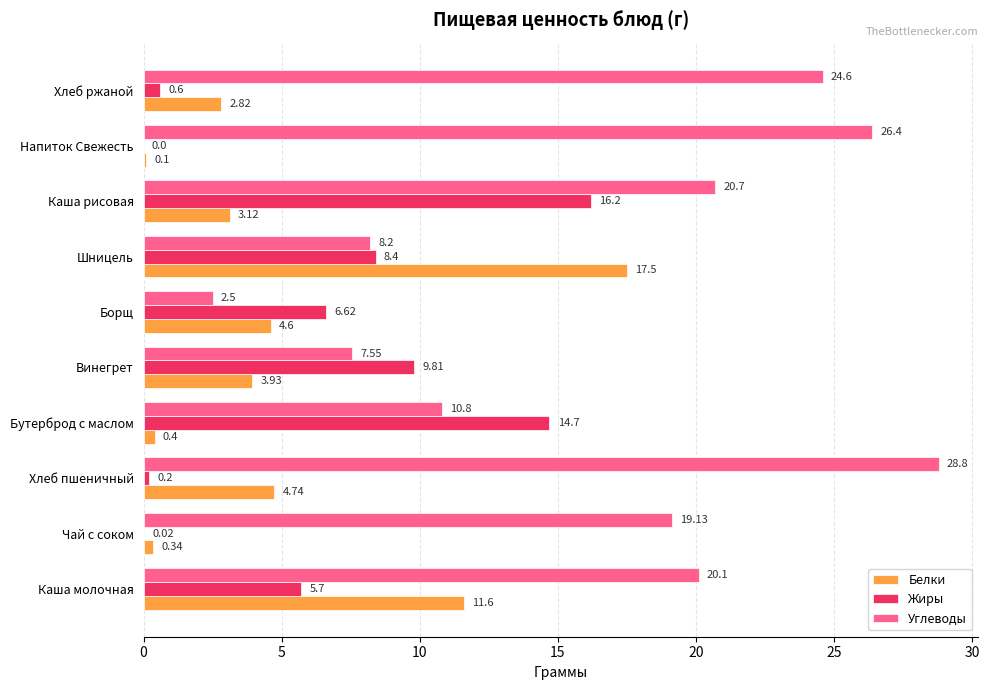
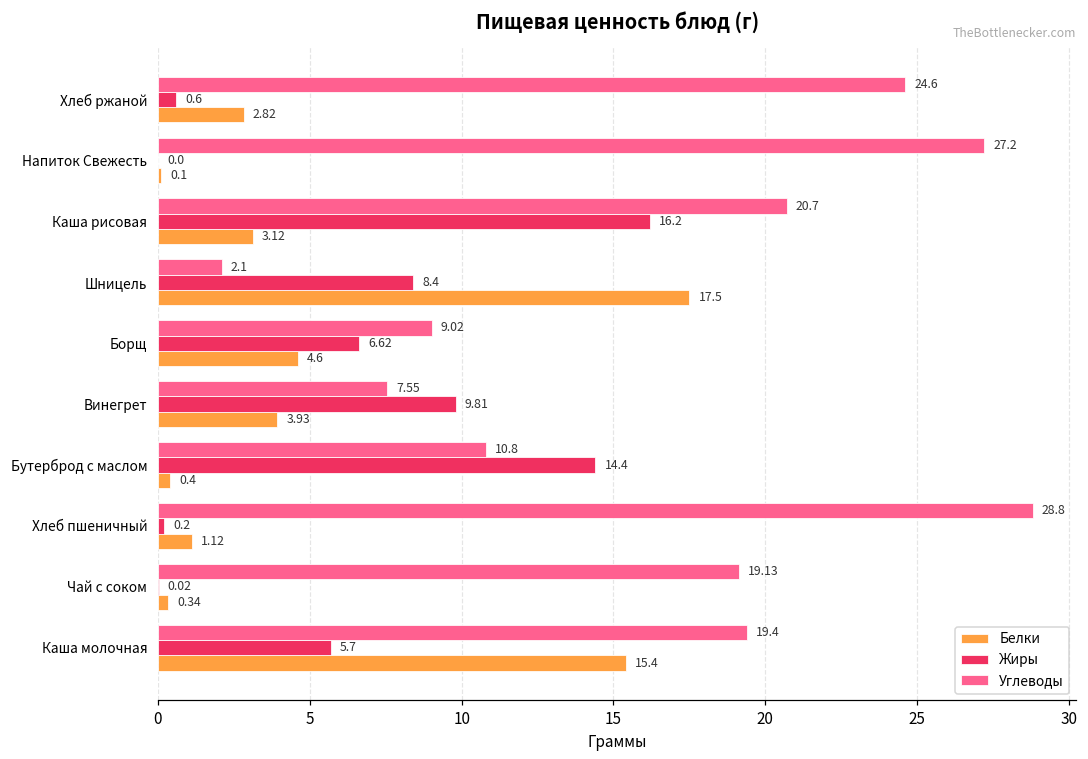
  {
    "Белки": {
      "Хлеб ржаной": 2.82,
      "Напиток Свежесть": 0.1,
      "Каша рисовая": 3.12,
      "Шницель": 17.5,
      "Борщ": 4.6,
      "Винегрет": 3.93,
      "Бутерброд с маслом": 0.4,
-     "Хлеб пшеничный": 4.74,
+     "Хлеб пшеничный": 1.12,
      "Чай с соком": 0.34,
-     "Каша молочная": 11.6
+     "Каша молочная": 15.4
    },
    "Жиры": {
      "Хлеб ржаной": 0.6,
      "Напиток Свежесть": 0.0,
      "Каша рисовая": 16.2,
      "Шницель": 8.4,
      "Борщ": 6.62,
      "Винегрет": 9.81,
-     "Бутерброд с маслом": 14.7,
+     "Бутерброд с маслом": 14.4,
      "Хлеб пшеничный": 0.2,
      "Чай с соком": 0.02,
      "Каша молочная": 5.7
    },
    "Углеводы": {
      "Хлеб ржаной": 24.6,
-     "Напиток Свежесть": 26.4,
+     "Напиток Свежесть": 27.2,
      "Каша рисовая": 20.7,
-     "Шницель": 8.2,
-     "Борщ": 2.5,
+     "Шницель": 2.1,
+     "Борщ": 9.02,
      "Винегрет": 7.55,
      "Бутерброд с маслом": 10.8,
      "Хлеб пшеничный": 28.8,
      "Чай с соком": 19.13,
-     "Каша молочная": 20.1
+     "Каша молочная": 19.4
    }
  }
